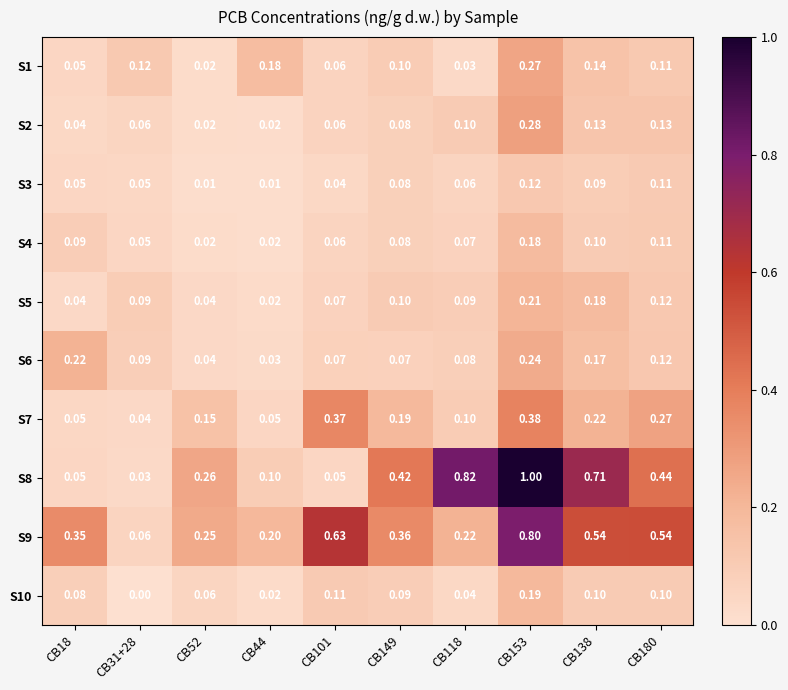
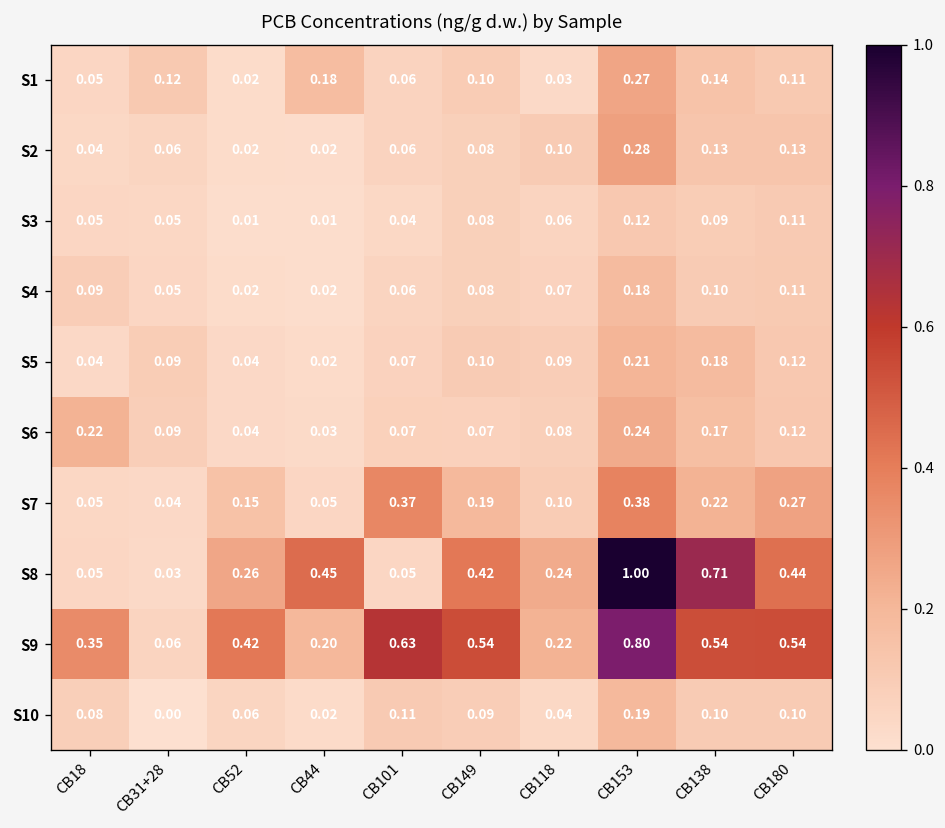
  {
    "S1": {
      "CB18": 0.05,
      "CB31+28": 0.12,
      "CB52": 0.02,
      "CB44": 0.18,
      "CB101": 0.06,
      "CB149": 0.10,
      "CB118": 0.03,
      "CB153": 0.27,
      "CB138": 0.14,
      "CB180": 0.11
    },
    "S2": {
      "CB18": 0.04,
      "CB31+28": 0.06,
      "CB52": 0.02,
      "CB44": 0.02,
      "CB101": 0.06,
      "CB149": 0.08,
      "CB118": 0.10,
      "CB153": 0.28,
      "CB138": 0.13,
      "CB180": 0.13
    },
    "S3": {
      "CB18": 0.05,
      "CB31+28": 0.05,
      "CB52": 0.01,
      "CB44": 0.01,
      "CB101": 0.04,
      "CB149": 0.08,
      "CB118": 0.06,
      "CB153": 0.12,
      "CB138": 0.09,
      "CB180": 0.11
    },
    "S4": {
      "CB18": 0.09,
      "CB31+28": 0.05,
      "CB52": 0.02,
      "CB44": 0.02,
      "CB101": 0.06,
      "CB149": 0.08,
      "CB118": 0.07,
      "CB153": 0.18,
      "CB138": 0.10,
      "CB180": 0.11
    },
    "S5": {
      "CB18": 0.04,
      "CB31+28": 0.09,
      "CB52": 0.04,
      "CB44": 0.02,
      "CB101": 0.07,
      "CB149": 0.10,
      "CB118": 0.09,
      "CB153": 0.21,
      "CB138": 0.18,
      "CB180": 0.12
    },
    "S6": {
      "CB18": 0.22,
      "CB31+28": 0.09,
      "CB52": 0.04,
      "CB44": 0.03,
      "CB101": 0.07,
      "CB149": 0.07,
      "CB118": 0.08,
      "CB153": 0.24,
      "CB138": 0.17,
      "CB180": 0.12
    },
    "S7": {
      "CB18": 0.05,
      "CB31+28": 0.04,
      "CB52": 0.15,
      "CB44": 0.05,
      "CB101": 0.37,
      "CB149": 0.19,
      "CB118": 0.10,
      "CB153": 0.38,
      "CB138": 0.22,
      "CB180": 0.27
    },
    "S8": {
      "CB18": 0.05,
      "CB31+28": 0.03,
      "CB52": 0.26,
-     "CB44": 0.10,
+     "CB44": 0.45,
      "CB101": 0.05,
      "CB149": 0.42,
-     "CB118": 0.82,
+     "CB118": 0.24,
      "CB153": 1.00,
      "CB138": 0.71,
      "CB180": 0.44
    },
    "S9": {
      "CB18": 0.35,
      "CB31+28": 0.06,
-     "CB52": 0.25,
+     "CB52": 0.42,
      "CB44": 0.20,
      "CB101": 0.63,
-     "CB149": 0.36,
+     "CB149": 0.54,
      "CB118": 0.22,
      "CB153": 0.80,
      "CB138": 0.54,
      "CB180": 0.54
    },
    "S10": {
      "CB18": 0.08,
      "CB52": 0.06,
      "CB44": 0.02,
      "CB101": 0.11,
      "CB149": 0.09,
      "CB118": 0.04,
      "CB153": 0.19,
      "CB138": 0.10,
      "CB180": 0.10
    }
  }
